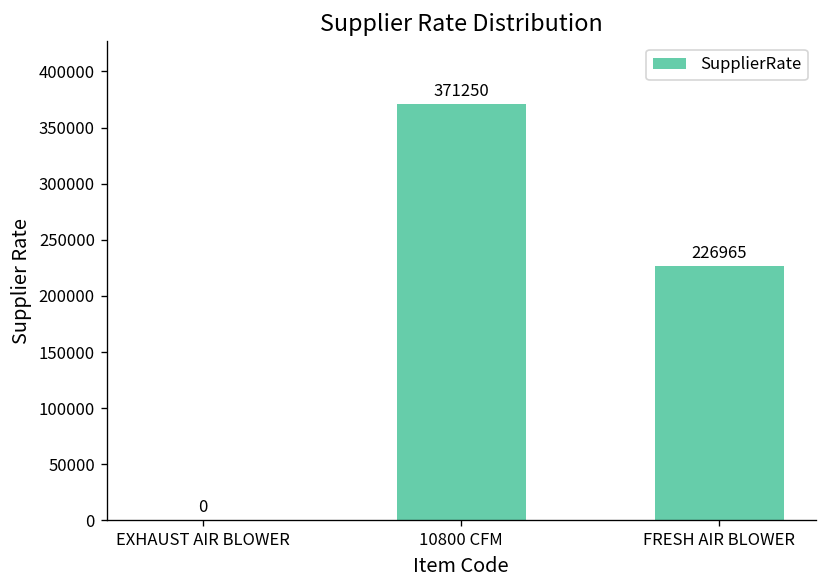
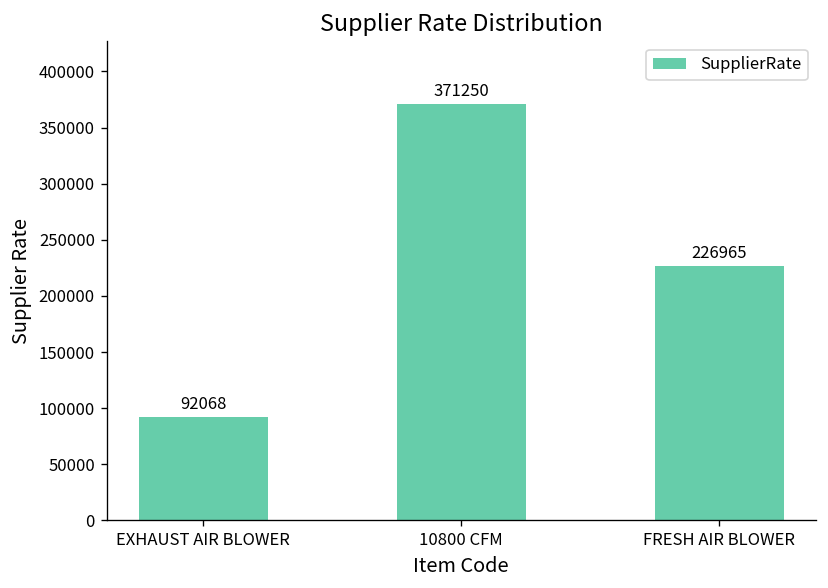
  {
-   "EXHAUST AIR BLOWER": 0,
+   "EXHAUST AIR BLOWER": 92068,
    "10800 CFM": 371250,
    "FRESH AIR BLOWER": 226965
  }
